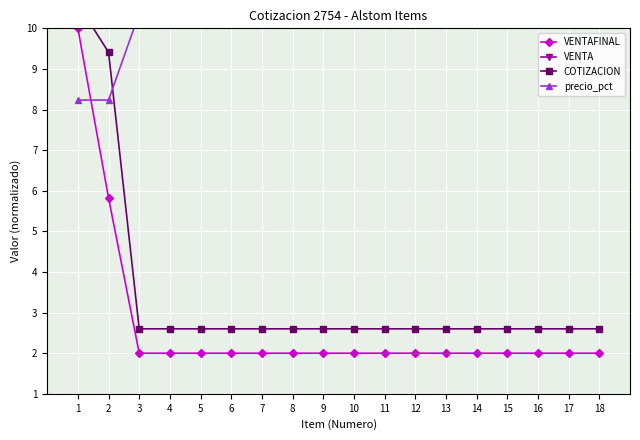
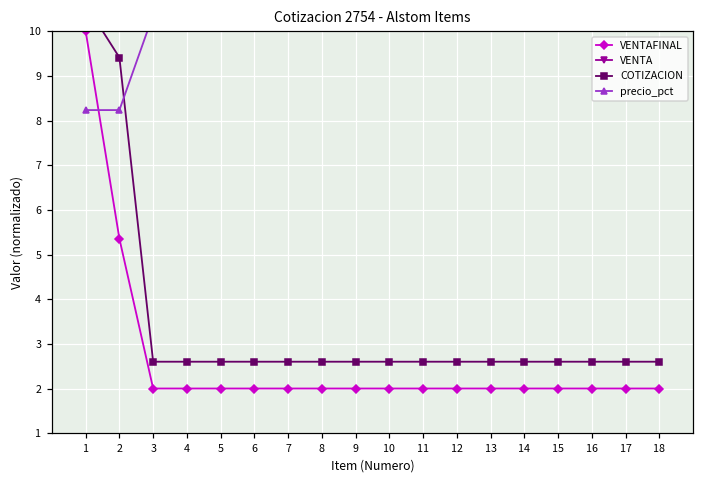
  {
    "VENTAFINAL": {
      "1": 10.0,
-     "2": 5.8,
+     "2": 5.4,
      "3": 2.0,
      "4": 2.0,
      "5": 2.0,
      "6": 2.0,
      "7": 2.0,
      "8": 2.0,
      "9": 2.0,
      "10": 2.0,
      "11": 2.0,
      "12": 2.0,
      "13": 2.0,
      "14": 2.0,
      "15": 2.0,
      "16": 2.0,
      "17": 2.0,
      "18": 2.0
    },
    "COTIZACION": {
      "2": 9.4,
      "3": 2.6,
      "4": 2.6,
      "5": 2.6,
      "6": 2.6,
      "7": 2.6,
      "8": 2.6,
      "9": 2.6,
      "10": 2.6,
      "11": 2.6,
      "12": 2.6,
      "13": 2.6,
      "14": 2.6,
      "15": 2.6,
      "16": 2.6,
      "17": 2.6,
      "18": 2.6
    },
    "precio_pct": {
      "1": 8.2,
      "2": 8.2
    }
  }
